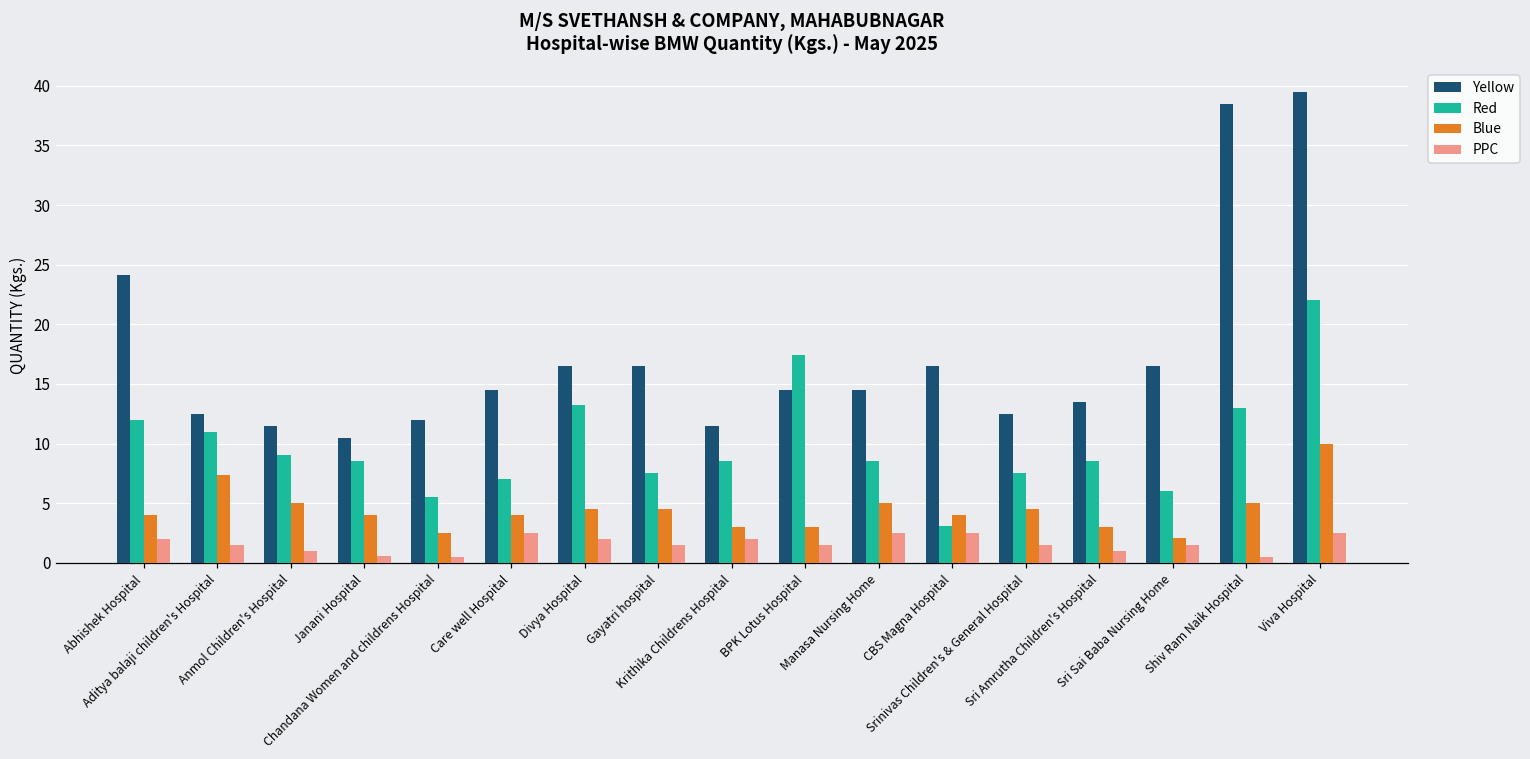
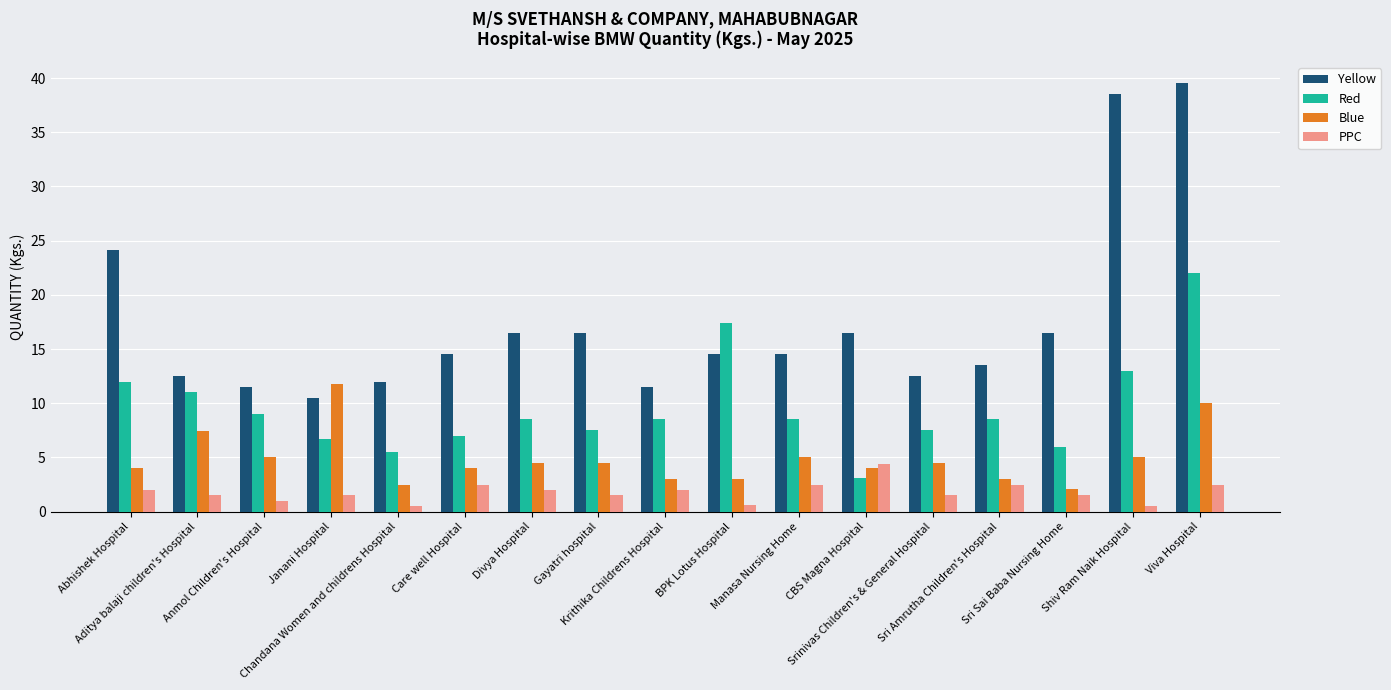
  {
    "Yellow": {
      "Abhishek Hospital": 24.1,
      "Aditya balaji children's Hospital": 12.5,
      "Anmol Children's Hospital": 11.5,
      "Janani Hospital": 10.5,
      "Chandana Women and childrens Hospital": 12.0,
      "Care well Hospital": 14.5,
      "Divya Hospital": 16.5,
      "Gayatri hospital": 16.5,
      "Krithika Childrens Hospital": 11.5,
      "BPK Lotus Hospital": 14.5,
      "Manasa Nursing Home": 14.5,
      "CBS Magna Hospital": 16.5,
      "Srinivas Children's & General Hospital": 12.5,
      "Sri Amrutha Children's Hospital": 13.5,
      "Sri Sai Baba Nursing Home": 16.5,
      "Shiv Ram Naik Hospital": 38.5,
      "Viva Hospital": 39.5
    },
    "Red": {
      "Abhishek Hospital": 12.0,
      "Aditya balaji children's Hospital": 11.0,
      "Anmol Children's Hospital": 9.0,
-     "Janani Hospital": 8.5,
+     "Janani Hospital": 6.7,
      "Chandana Women and childrens Hospital": 5.5,
      "Care well Hospital": 7.0,
-     "Divya Hospital": 13.2,
+     "Divya Hospital": 8.5,
      "Gayatri hospital": 7.5,
      "Krithika Childrens Hospital": 8.5,
      "BPK Lotus Hospital": 17.4,
      "Manasa Nursing Home": 8.5,
      "CBS Magna Hospital": 3.1,
      "Srinivas Children's & General Hospital": 7.5,
      "Sri Amrutha Children's Hospital": 8.5,
      "Sri Sai Baba Nursing Home": 6.0,
      "Shiv Ram Naik Hospital": 13.0,
      "Viva Hospital": 22.0
    },
    "Blue": {
      "Abhishek Hospital": 4.0,
      "Aditya balaji children's Hospital": 7.4,
      "Anmol Children's Hospital": 5.0,
-     "Janani Hospital": 4.0,
+     "Janani Hospital": 11.8,
      "Chandana Women and childrens Hospital": 2.5,
      "Care well Hospital": 4.0,
      "Divya Hospital": 4.5,
      "Gayatri hospital": 4.5,
      "Krithika Childrens Hospital": 3.0,
      "BPK Lotus Hospital": 3.0,
      "Manasa Nursing Home": 5.0,
      "CBS Magna Hospital": 4.0,
      "Srinivas Children's & General Hospital": 4.5,
      "Sri Amrutha Children's Hospital": 3.0,
      "Sri Sai Baba Nursing Home": 2.1,
      "Shiv Ram Naik Hospital": 5.0,
      "Viva Hospital": 10.0
    },
    "PPC": {
      "Abhishek Hospital": 2.0,
      "Aditya balaji children's Hospital": 1.5,
      "Anmol Children's Hospital": 1.0,
-     "Janani Hospital": 0.6,
+     "Janani Hospital": 1.5,
      "Chandana Women and childrens Hospital": 0.5,
      "Care well Hospital": 2.5,
      "Divya Hospital": 2.0,
      "Gayatri hospital": 1.5,
      "Krithika Childrens Hospital": 2.0,
-     "BPK Lotus Hospital": 1.5,
+     "BPK Lotus Hospital": 0.6,
      "Manasa Nursing Home": 2.5,
-     "CBS Magna Hospital": 2.5,
+     "CBS Magna Hospital": 4.4,
      "Srinivas Children's & General Hospital": 1.5,
-     "Sri Amrutha Children's Hospital": 1.0,
+     "Sri Amrutha Children's Hospital": 2.5,
      "Sri Sai Baba Nursing Home": 1.5,
      "Shiv Ram Naik Hospital": 0.5,
      "Viva Hospital": 2.5
    }
  }
